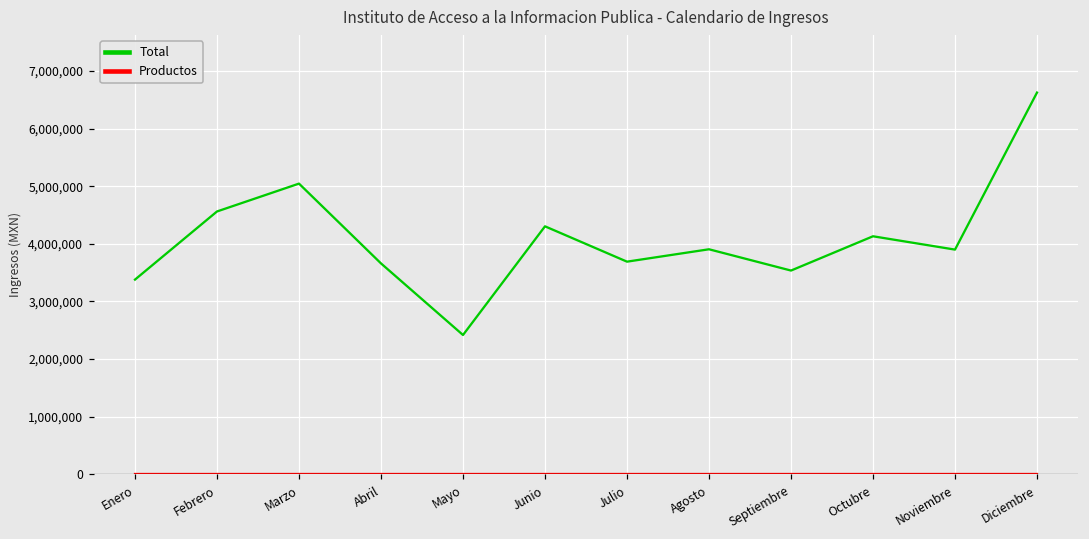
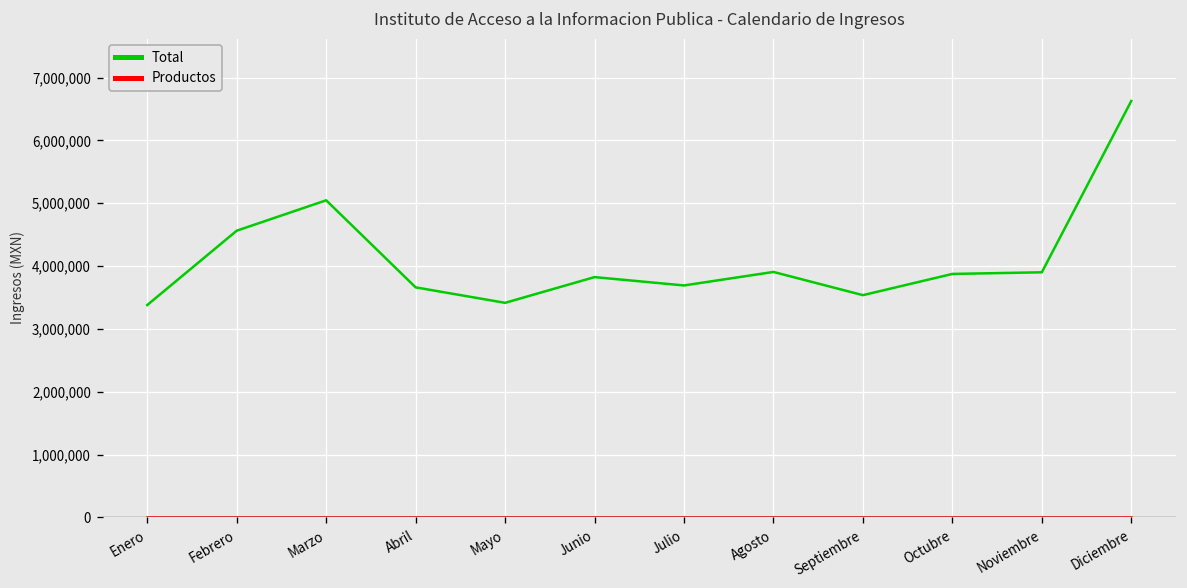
  {
    "Total": {
      "Enero": "3,400,000",
      "Febrero": "4,600,000",
      "Marzo": "5,000,000",
      "Abril": "3,700,000",
-     "Mayo": "2,400,000",
-     "Junio": "4,300,000",
+     "Mayo": "3,400,000",
+     "Junio": "3,800,000",
      "Julio": "3,700,000",
      "Agosto": "3,900,000",
      "Septiembre": "3,500,000",
-     "Octubre": "4,100,000",
+     "Octubre": "3,900,000",
      "Noviembre": "3,900,000",
      "Diciembre": "6,600,000"
    },
    "Productos": {
      "Enero": "0",
      "Febrero": "0",
      "Marzo": "0",
      "Abril": "0",
      "Mayo": "0",
      "Junio": "0",
      "Julio": "0",
      "Agosto": "0",
      "Septiembre": "0",
      "Octubre": "0",
      "Noviembre": "0",
      "Diciembre": "0"
    }
  }
